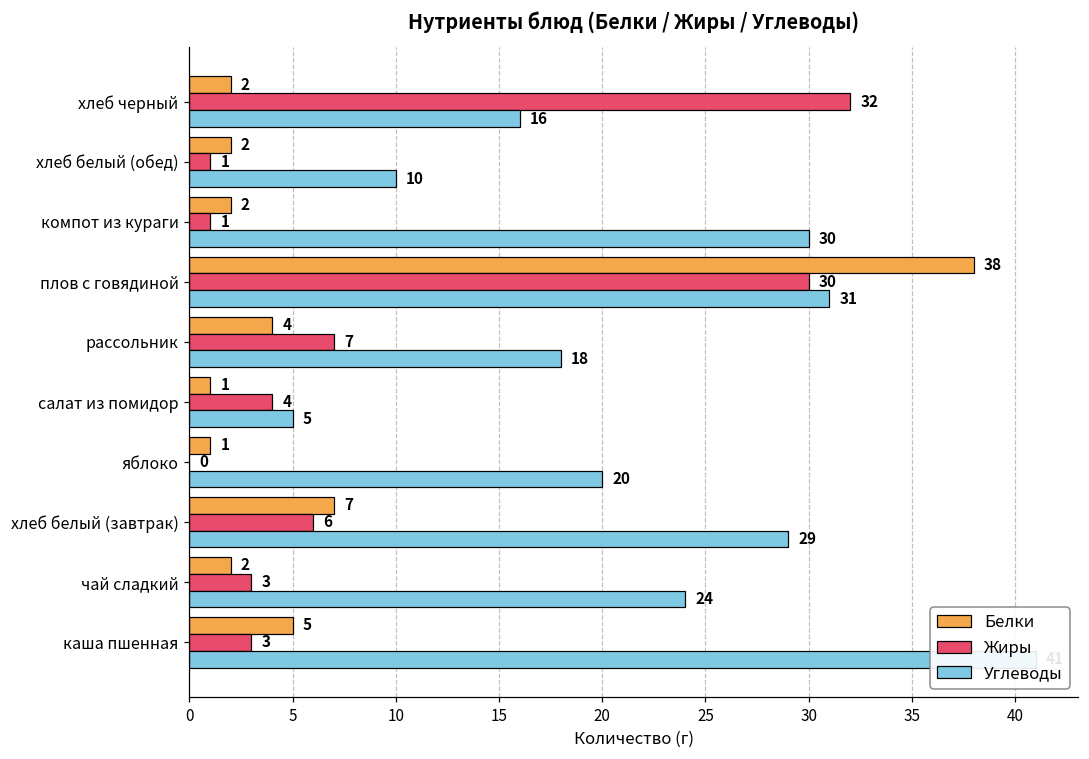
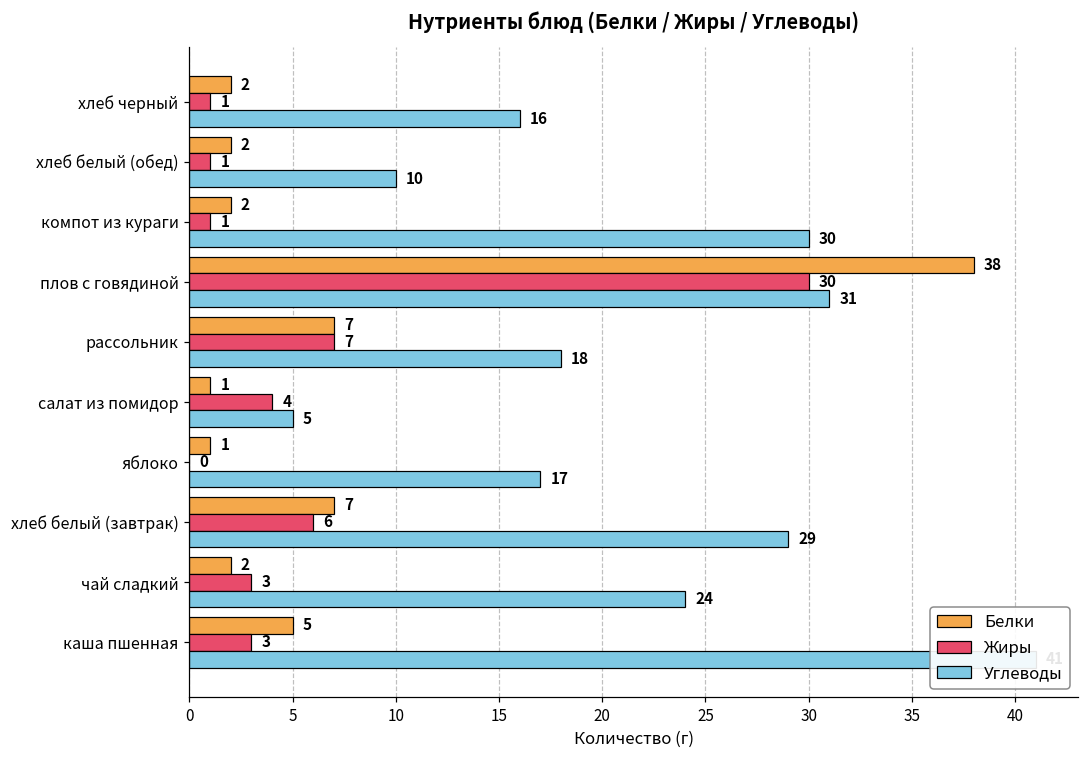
  {
    "Белки": {
      "хлеб черный": 2,
      "хлеб белый (обед)": 2,
      "компот из кураги": 2,
      "плов с говядиной": 38,
-     "рассольник": 4,
+     "рассольник": 7,
      "салат из помидор": 1,
      "яблоко": 1,
      "хлеб белый (завтрак)": 7,
      "чай сладкий": 2,
      "каша пшенная": 5
    },
    "Жиры": {
-     "хлеб черный": 32,
+     "хлеб черный": 1,
      "хлеб белый (обед)": 1,
      "компот из кураги": 1,
      "плов с говядиной": 30,
      "рассольник": 7,
      "салат из помидор": 4,
      "яблоко": 0,
      "хлеб белый (завтрак)": 6,
      "чай сладкий": 3,
      "каша пшенная": 3
    },
    "Углеводы": {
      "хлеб черный": 16,
      "хлеб белый (обед)": 10,
      "компот из кураги": 30,
      "плов с говядиной": 31,
      "рассольник": 18,
      "салат из помидор": 5,
-     "яблоко": 20,
+     "яблоко": 17,
      "хлеб белый (завтрак)": 29,
      "чай сладкий": 24
    }
  }
